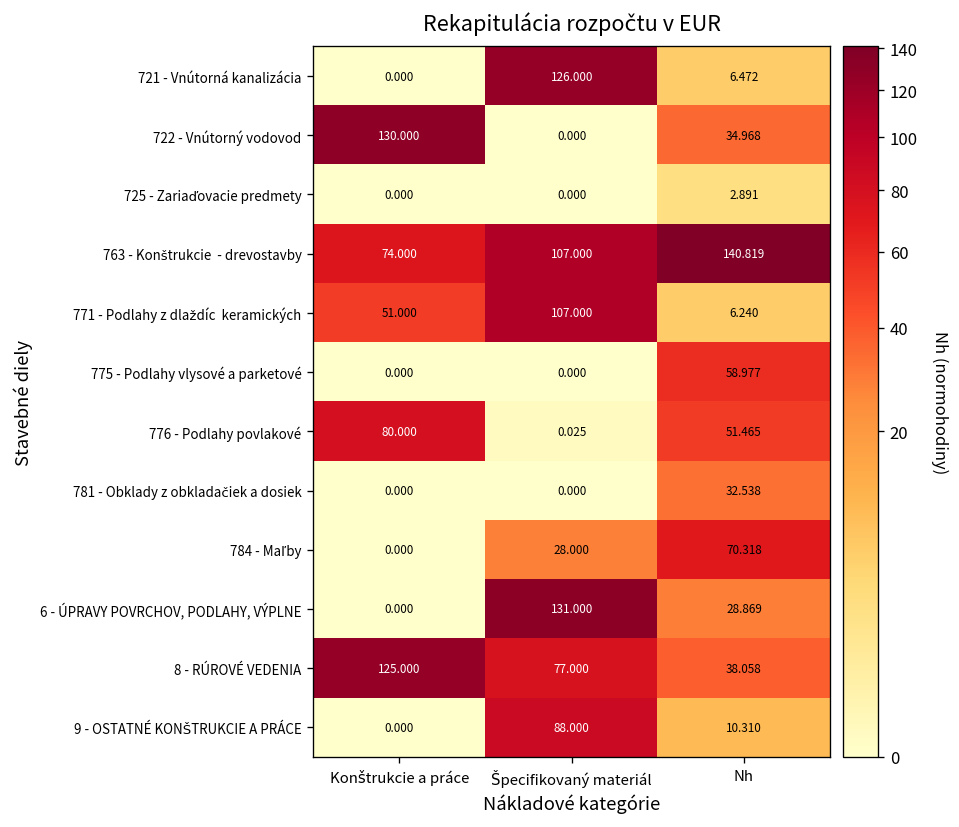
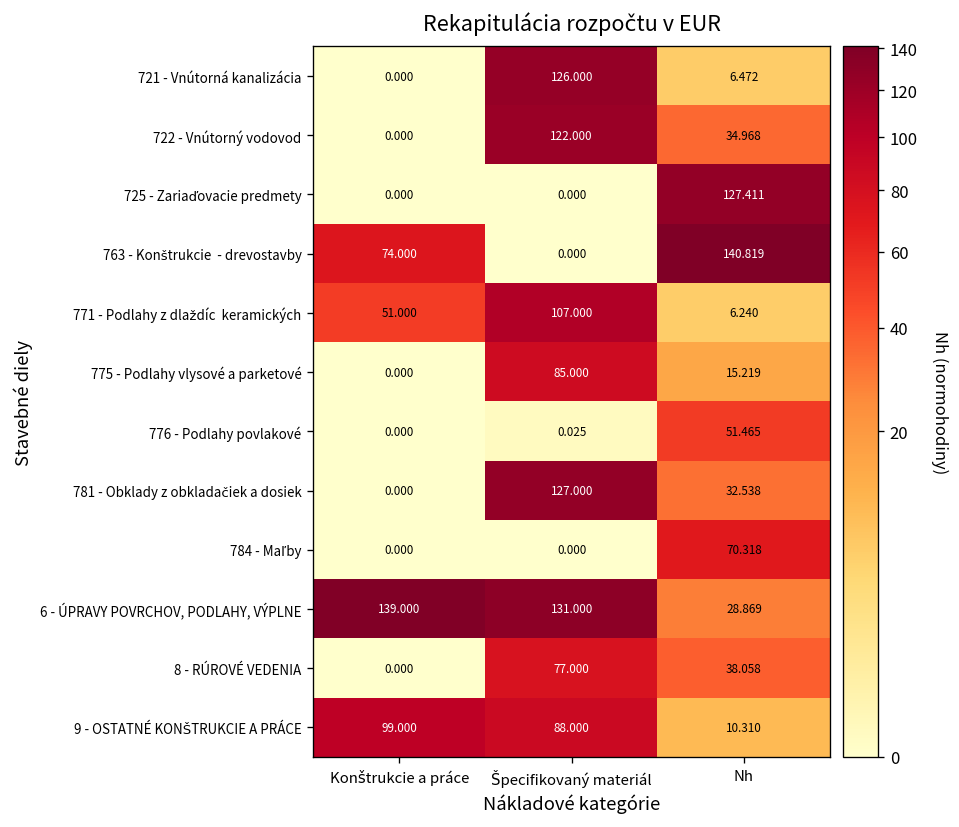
  {
    "721 - Vnútorná kanalizácia": {
      "Konštrukcie a práce": 0.000,
      "Špecifikovaný materiál": 126.000,
      "Nh": 6.472
    },
    "722 - Vnútorný vodovod": {
-     "Konštrukcie a práce": 130.000,
-     "Špecifikovaný materiál": 0.000,
+     "Konštrukcie a práce": 0.000,
+     "Špecifikovaný materiál": 122.000,
      "Nh": 34.968
    },
    "725 - Zariaďovacie predmety": {
      "Konštrukcie a práce": 0.000,
      "Špecifikovaný materiál": 0.000,
-     "Nh": 2.891
+     "Nh": 127.411
    },
    "763 - Konštrukcie - drevostavby": {
      "Konštrukcie a práce": 74.000,
-     "Špecifikovaný materiál": 107.000,
+     "Špecifikovaný materiál": 0.000,
      "Nh": 140.819
    },
    "771 - Podlahy z dlaždíc keramických": {
      "Konštrukcie a práce": 51.000,
      "Špecifikovaný materiál": 107.000,
      "Nh": 6.240
    },
    "775 - Podlahy vlysové a parketové": {
      "Konštrukcie a práce": 0.000,
-     "Špecifikovaný materiál": 0.000,
-     "Nh": 58.977
+     "Špecifikovaný materiál": 85.000,
+     "Nh": 15.219
    },
    "776 - Podlahy povlakové": {
-     "Konštrukcie a práce": 80.000,
+     "Konštrukcie a práce": 0.000,
      "Špecifikovaný materiál": 0.025,
      "Nh": 51.465
    },
    "781 - Obklady z obkladačiek a dosiek": {
      "Konštrukcie a práce": 0.000,
-     "Špecifikovaný materiál": 0.000,
+     "Špecifikovaný materiál": 127.000,
      "Nh": 32.538
    },
    "784 - Maľby": {
      "Konštrukcie a práce": 0.000,
-     "Špecifikovaný materiál": 28.000,
+     "Špecifikovaný materiál": 0.000,
      "Nh": 70.318
    },
    "6 - ÚPRAVY POVRCHOV, PODLAHY, VÝPLNE": {
-     "Konštrukcie a práce": 0.000,
+     "Konštrukcie a práce": 139.000,
      "Špecifikovaný materiál": 131.000,
      "Nh": 28.869
    },
    "8 - RÚROVÉ VEDENIA": {
-     "Konštrukcie a práce": 125.000,
+     "Konštrukcie a práce": 0.000,
      "Špecifikovaný materiál": 77.000,
      "Nh": 38.058
    },
    "9 - OSTATNÉ KONŠTRUKCIE A PRÁCE": {
-     "Konštrukcie a práce": 0.000,
+     "Konštrukcie a práce": 99.000,
      "Špecifikovaný materiál": 88.000,
      "Nh": 10.310
    }
  }
